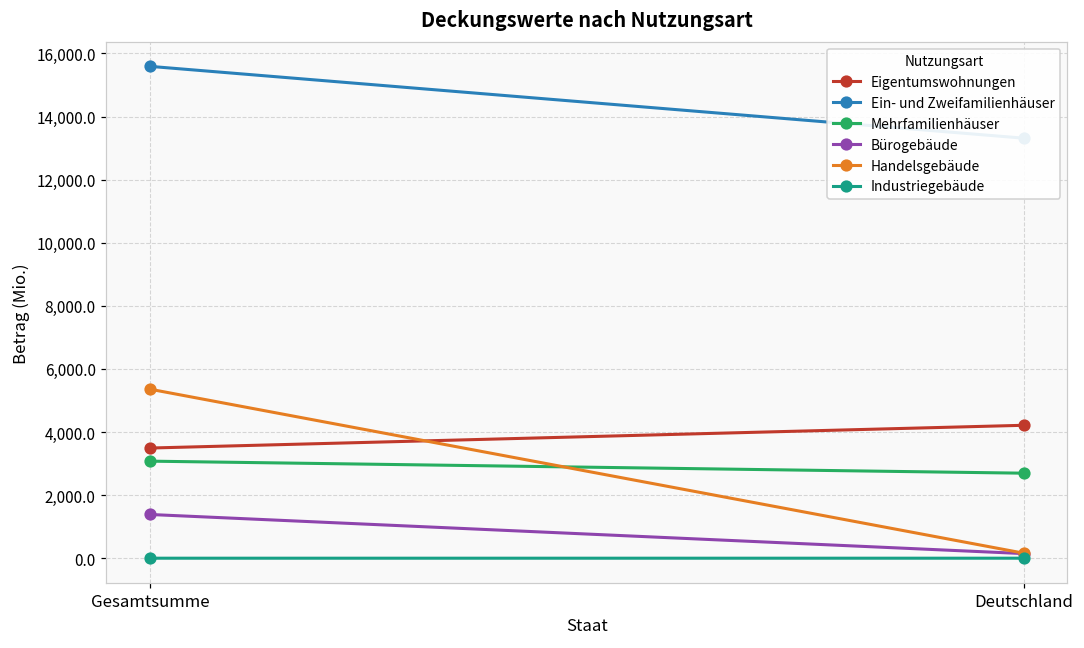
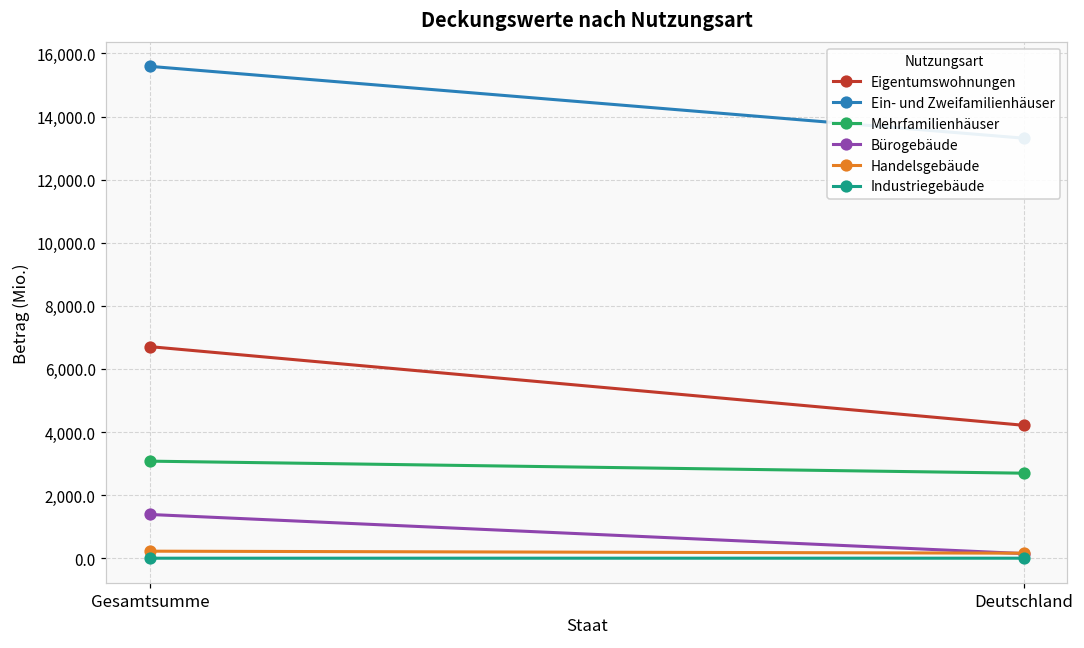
  {
    "Eigentumswohnungen": {
-     "Gesamtsumme": "3,500",
+     "Gesamtsumme": "6,700",
      "Deutschland": "4,200"
    },
    "Ein- und Zweifamilienhäuser": {
      "Gesamtsumme": "15,600"
    },
    "Bürogebäude": {
      "Gesamtsumme": "1,400"
    },
    "Handelsgebäude": {
-     "Gesamtsumme": "5,400"
+     "Gesamtsumme": "200"
    }
  }
